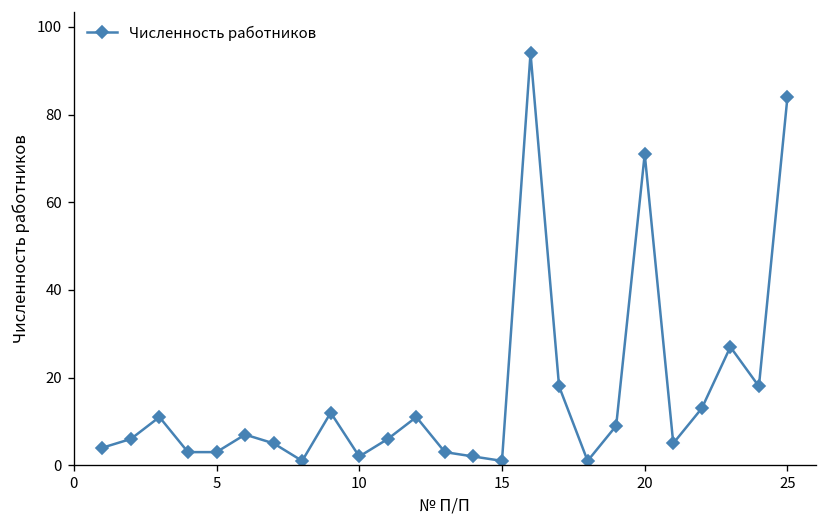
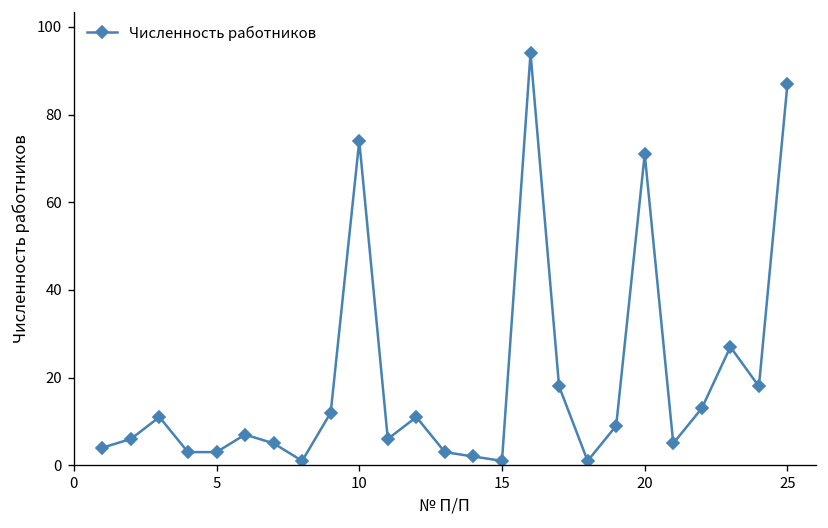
  {
    "5": 3,
-   "10": 2,
+   "10": 74,
    "15": 1,
    "20": 71,
-   "25": 84
+   "25": 87
  }
